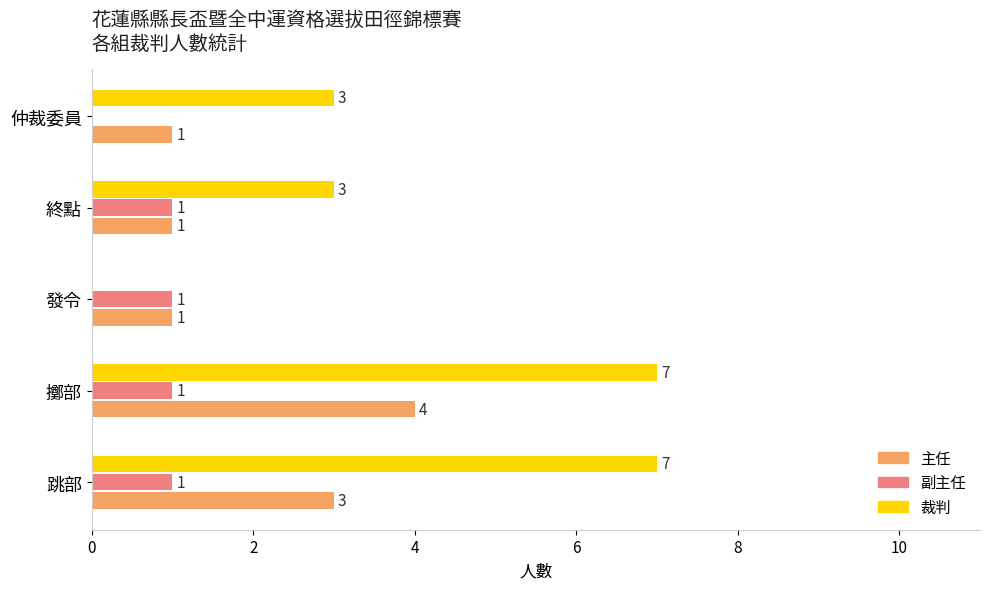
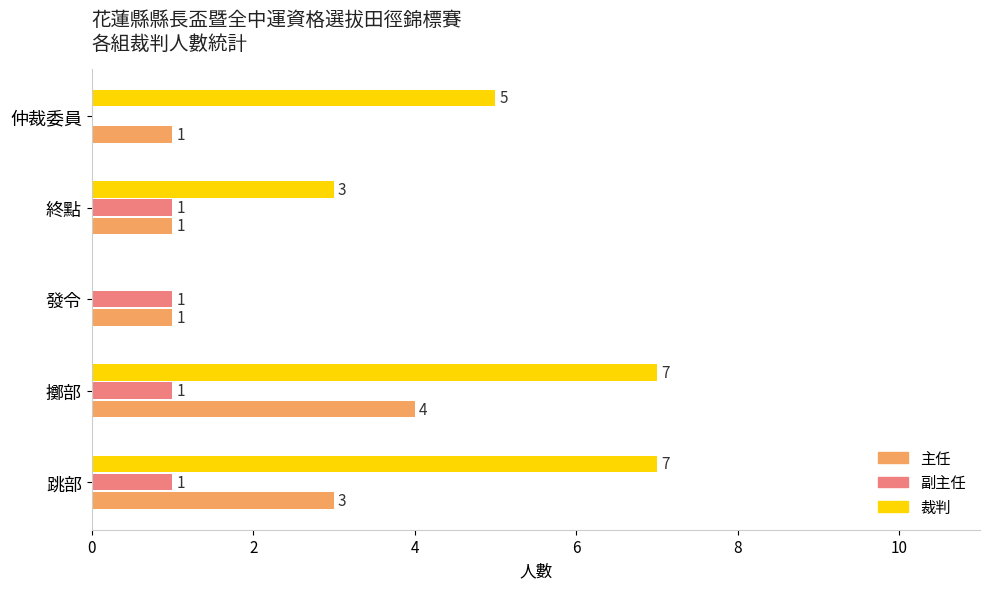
  {
    "裁判": {
-     "仲裁委員": 3,
+     "仲裁委員": 5,
      "終點": 3,
      "擲部": 7,
      "跳部": 7
    }
  }
